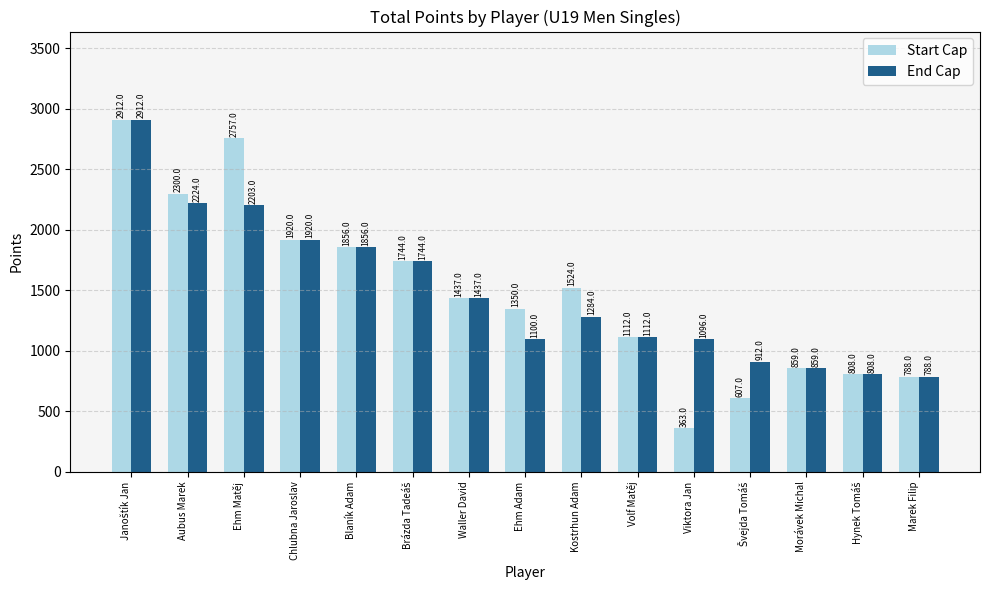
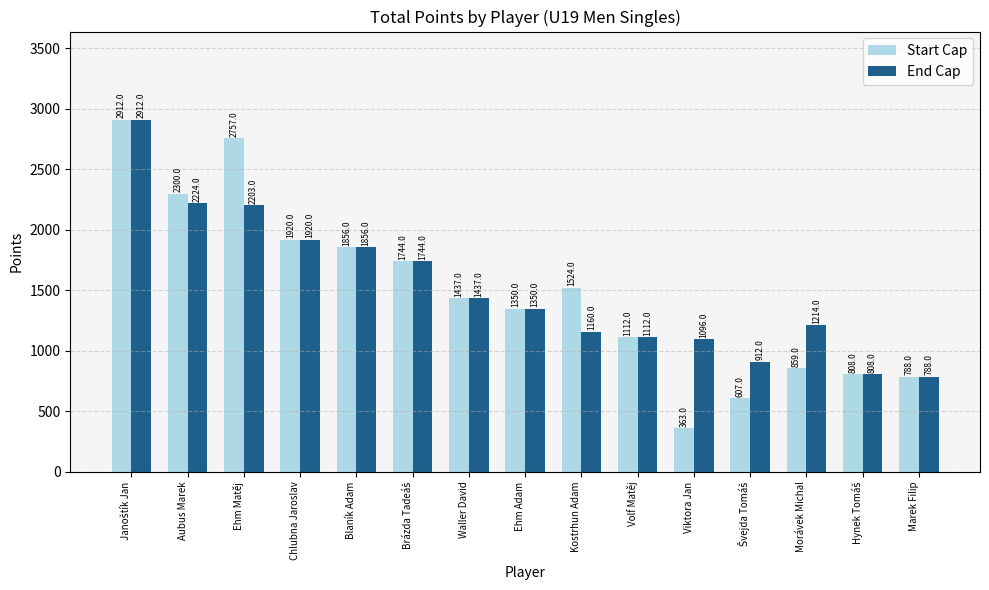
  {
    "Start Cap": {
      "Janoštík Jan": 2912.0,
      "Aubus Marek": 2300.0,
      "Ehm Matěj": 2757.0,
      "Chlubna Jaroslav": 1920.0,
      "Blaník Adam": 1856.0,
      "Brázda Tadeáš": 1744.0,
      "Waller David": 1437.0,
      "Ehm Adam": 1350.0,
      "Kostrhun Adam": 1524.0,
      "Volf Matěj": 1112.0,
      "Viktora Jan": 363.0,
      "Švejda Tomáš": 607.0,
      "Morávek Michal": 859.0,
      "Hynek Tomáš": 808.0,
      "Marek Filip": 788.0
    },
    "End Cap": {
      "Janoštík Jan": 2912.0,
      "Aubus Marek": 2224.0,
      "Ehm Matěj": 2203.0,
      "Chlubna Jaroslav": 1920.0,
      "Blaník Adam": 1856.0,
      "Brázda Tadeáš": 1744.0,
      "Waller David": 1437.0,
-     "Ehm Adam": 1100.0,
-     "Kostrhun Adam": 1284.0,
+     "Ehm Adam": 1350.0,
+     "Kostrhun Adam": 1160.0,
      "Volf Matěj": 1112.0,
      "Viktora Jan": 1096.0,
      "Švejda Tomáš": 912.0,
-     "Morávek Michal": 859.0,
+     "Morávek Michal": 1214.0,
      "Hynek Tomáš": 808.0,
      "Marek Filip": 788.0
    }
  }
